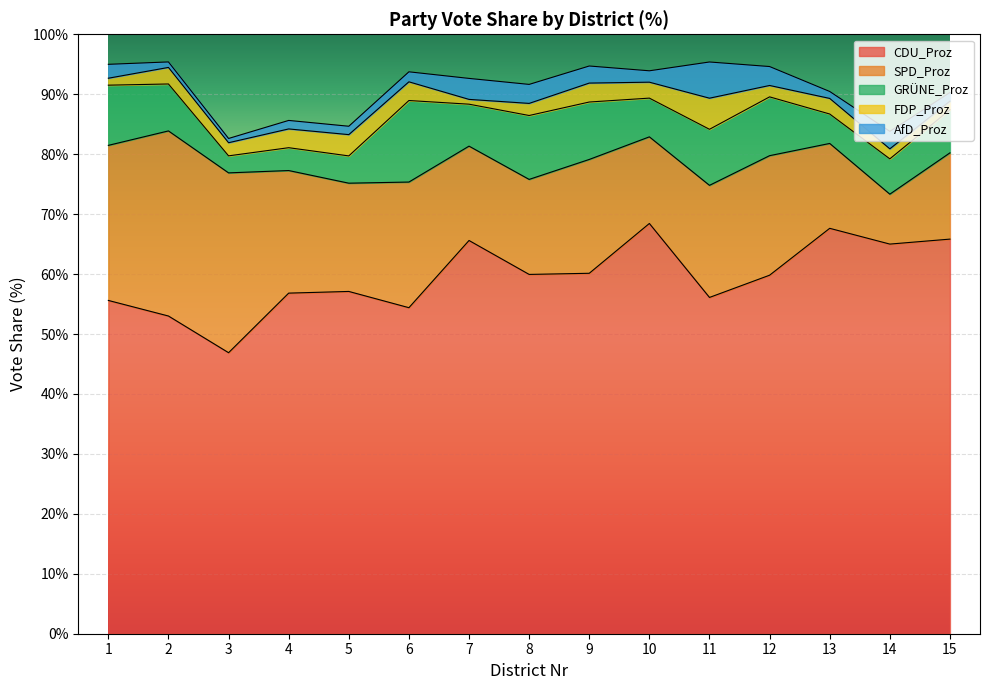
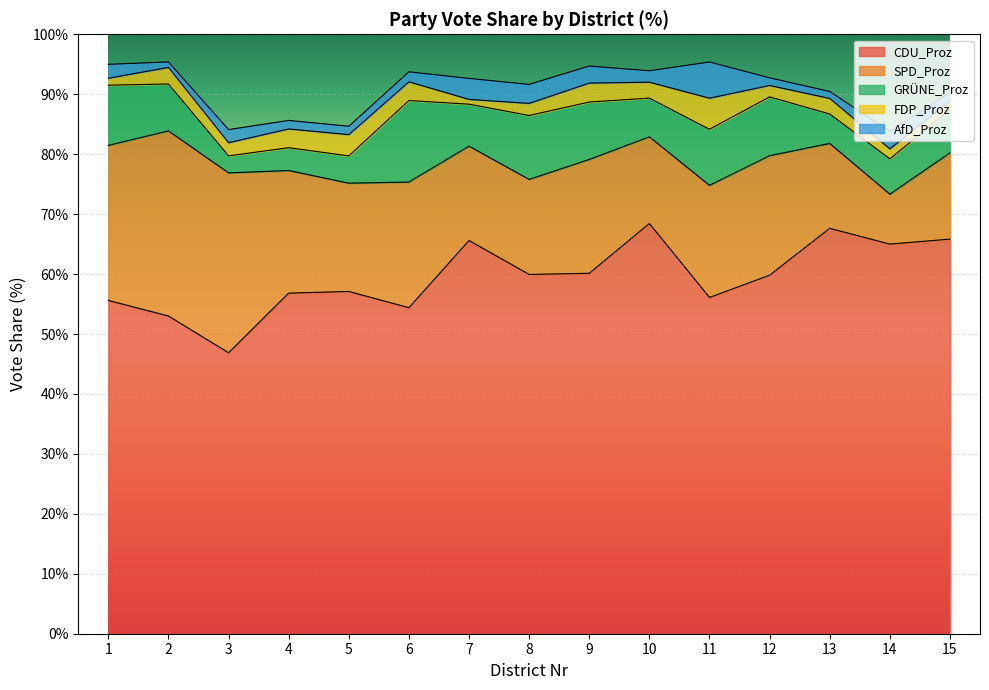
  {
    "GRÜNE_Proz": {
      "1": "10%",
      "2": "8%",
      "3": "3%",
      "4": "4%",
      "5": "5%",
      "6": "14%",
      "7": "7%",
      "8": "11%",
      "9": "10%",
      "10": "6%",
      "11": "9%",
      "12": "10%",
      "13": "5%",
      "14": "6%"
    },
    "FDP_Proz": {
      "1": "1%",
      "2": "3%",
      "3": "2%",
      "4": "3%",
      "5": "4%",
      "6": "3%",
      "7": "1%",
      "8": "2%",
      "9": "3%",
      "10": "3%",
      "11": "5%",
      "12": "2%",
      "13": "3%",
      "14": "2%"
    },
    "AfD_Proz": {
      "1": "2%",
      "2": "1%",
-     "3": "1%",
+     "3": "2%",
      "4": "1%",
      "5": "1%",
      "6": "2%",
      "7": "4%",
      "8": "3%",
      "9": "3%",
      "10": "2%",
      "11": "6%",
-     "12": "3%",
+     "12": "1%",
      "13": "1%"
    }
  }
